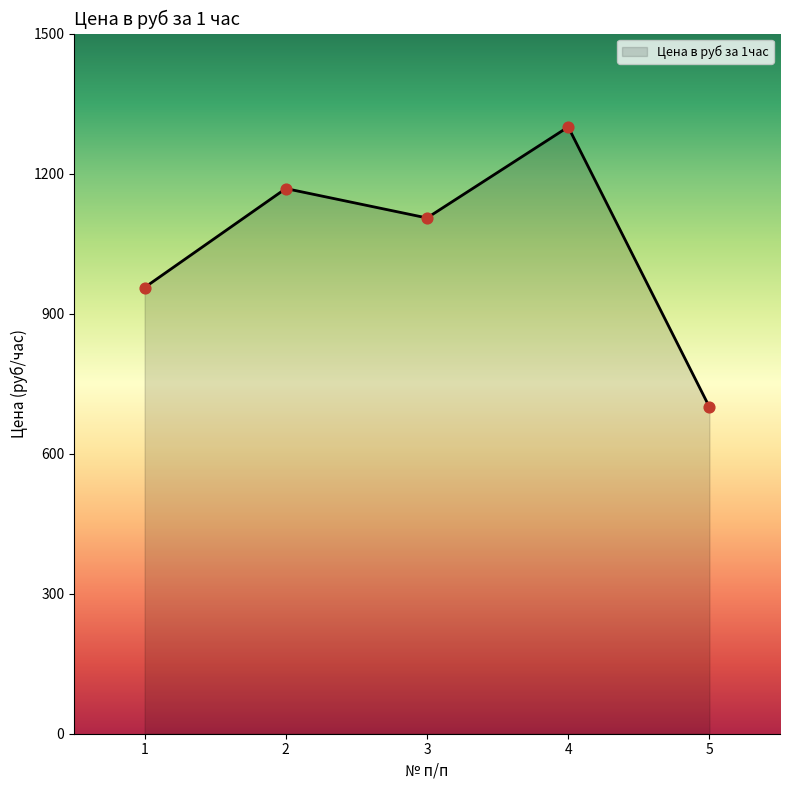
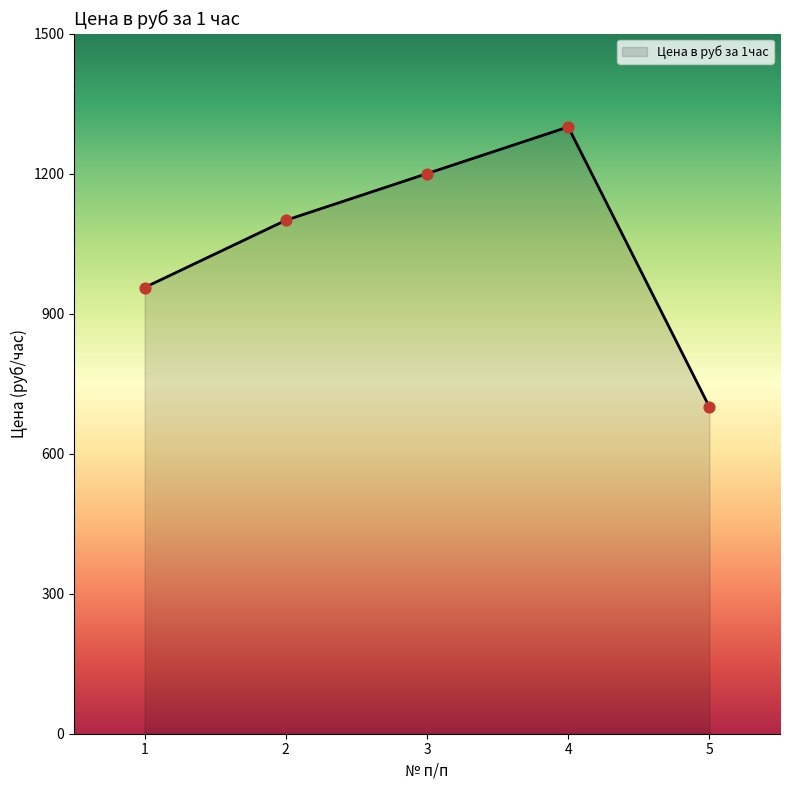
  {
    "1": 960,
-   "2": 1170,
-   "3": 1110,
+   "2": 1100,
+   "3": 1200,
    "4": 1300,
    "5": 700
  }
